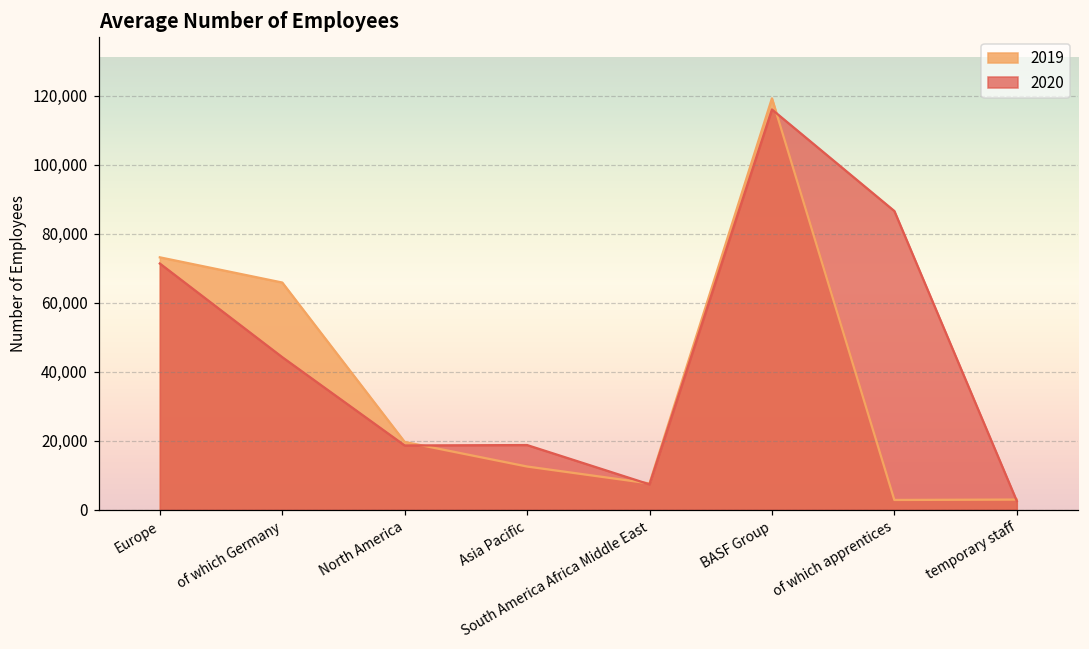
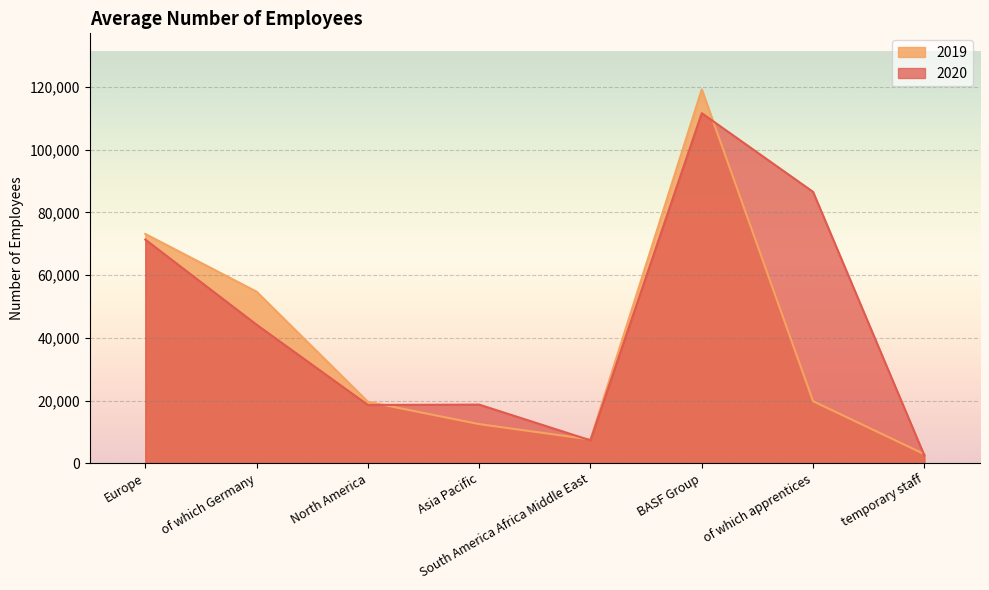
  {
    "2019": {
      "Europe": "73,000",
-     "of which Germany": "66,000",
+     "of which Germany": "55,000",
      "North America": "20,000",
      "Asia Pacific": "13,000",
      "BASF Group": "119,000",
-     "of which apprentices": "3,000"
+     "of which apprentices": "20,000"
    },
    "2020": {
      "Europe": "71,000",
      "of which Germany": "44,000",
      "North America": "19,000",
      "Asia Pacific": "19,000",
-     "BASF Group": "116,000",
+     "BASF Group": "112,000",
      "of which apprentices": "87,000"
    }
  }
